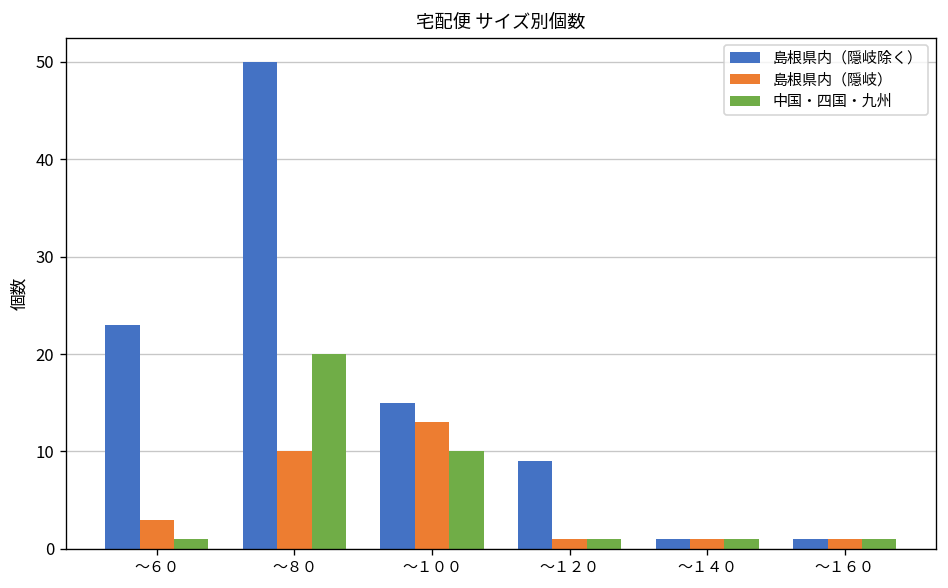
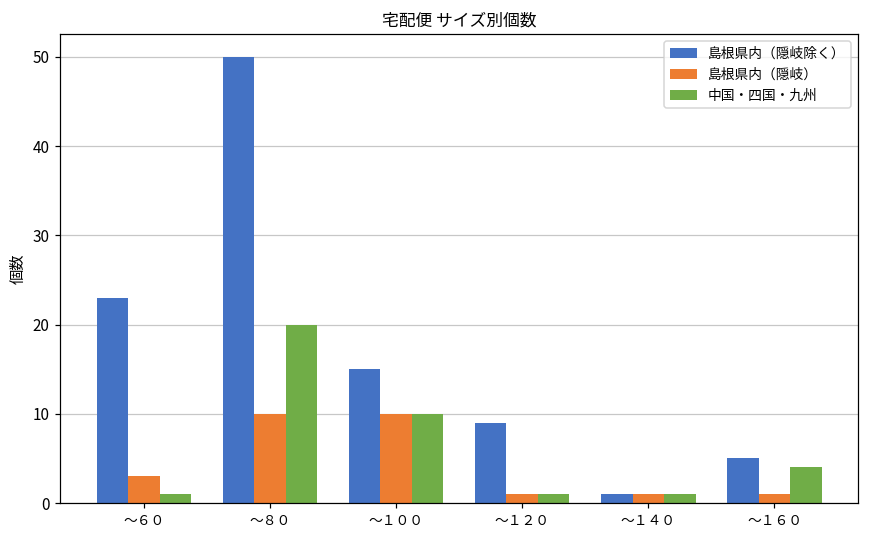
  {
    "島根県内（隠岐除く）": {
      "～６０": 23,
      "～８０": 50,
      "～１００": 15,
      "～１２０": 9,
      "～１４０": 1,
-     "～１６０": 1
+     "～１６０": 5
    },
    "島根県内（隠岐）": {
      "～６０": 3,
      "～８０": 10,
-     "～１００": 13,
+     "～１００": 10,
      "～１２０": 1,
      "～１４０": 1,
      "～１６０": 1
    },
    "中国・四国・九州": {
      "～６０": 1,
      "～８０": 20,
      "～１００": 10,
      "～１２０": 1,
      "～１４０": 1,
-     "～１６０": 1
+     "～１６０": 4
    }
  }
